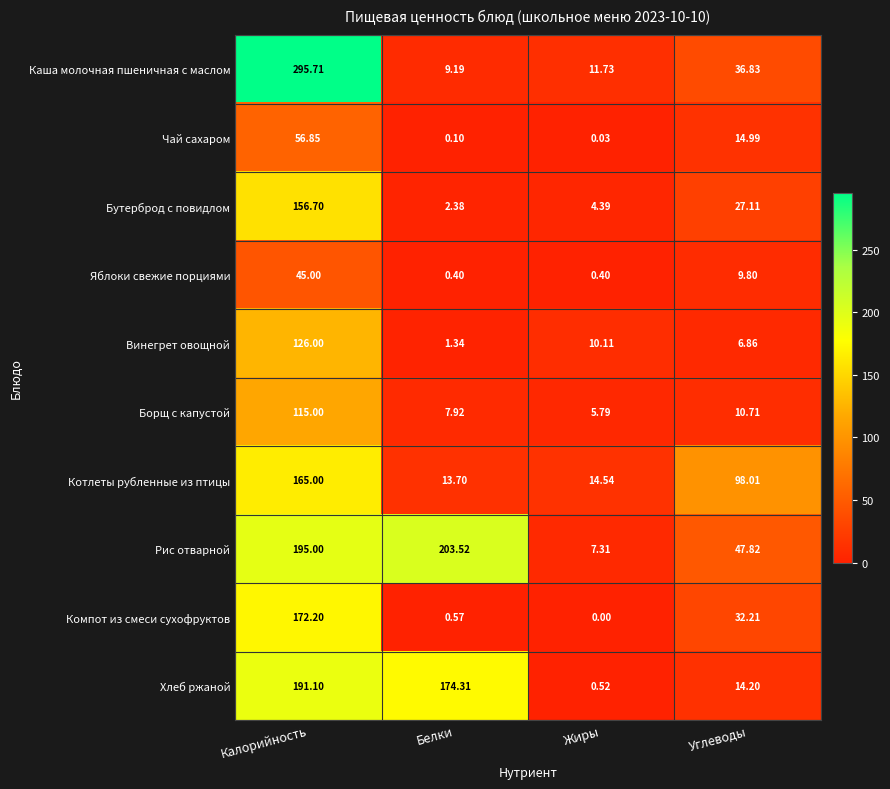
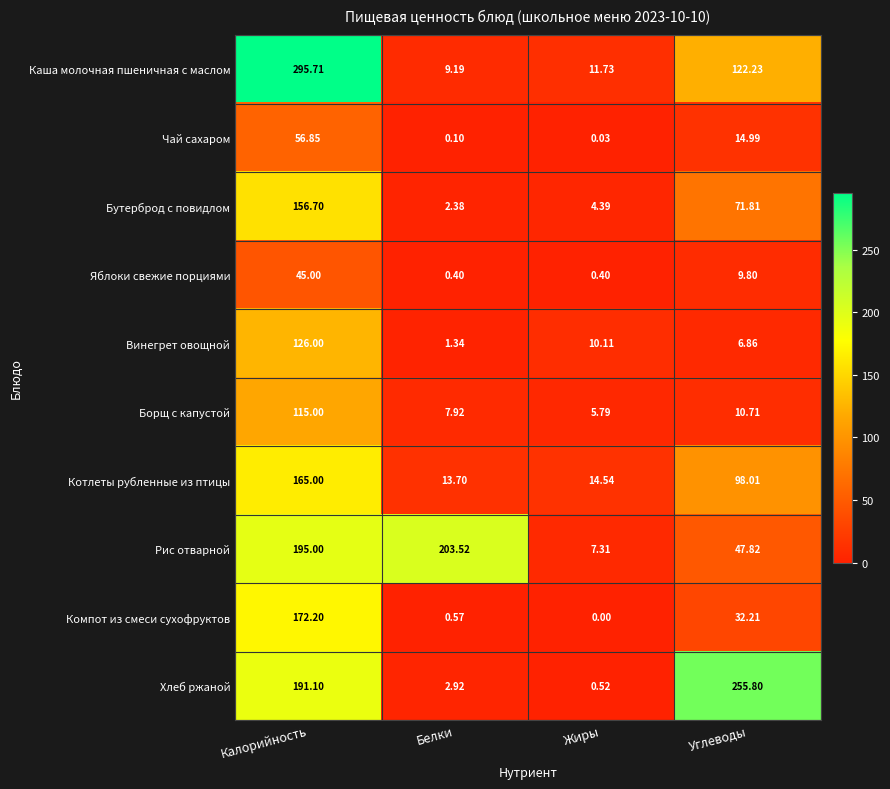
  {
    "Каша молочная пшеничная с маслом": {
      "Калорийность": 295.71,
      "Белки": 9.19,
      "Жиры": 11.73,
-     "Углеводы": 36.83
+     "Углеводы": 122.23
    },
    "Чай сахаром": {
      "Калорийность": 56.85,
      "Белки": 0.10,
      "Жиры": 0.03,
      "Углеводы": 14.99
    },
    "Бутерброд с повидлом": {
      "Калорийность": 156.70,
      "Белки": 2.38,
      "Жиры": 4.39,
-     "Углеводы": 27.11
+     "Углеводы": 71.81
    },
    "Яблоки свежие порциями": {
      "Калорийность": 45.00,
      "Белки": 0.40,
      "Жиры": 0.40,
      "Углеводы": 9.80
    },
    "Винегрет овощной": {
      "Калорийность": 126.00,
      "Белки": 1.34,
      "Жиры": 10.11,
      "Углеводы": 6.86
    },
    "Борщ с капустой": {
      "Калорийность": 115.00,
      "Белки": 7.92,
      "Жиры": 5.79,
      "Углеводы": 10.71
    },
    "Котлеты рубленные из птицы": {
      "Калорийность": 165.00,
      "Белки": 13.70,
      "Жиры": 14.54,
      "Углеводы": 98.01
    },
    "Рис отварной": {
      "Калорийность": 195.00,
      "Белки": 203.52,
      "Жиры": 7.31,
      "Углеводы": 47.82
    },
    "Компот из смеси сухофруктов": {
      "Калорийность": 172.20,
      "Белки": 0.57,
      "Жиры": 0.00,
      "Углеводы": 32.21
    },
    "Хлеб ржаной": {
      "Калорийность": 191.10,
-     "Белки": 174.31,
+     "Белки": 2.92,
      "Жиры": 0.52,
-     "Углеводы": 14.20
+     "Углеводы": 255.80
    }
  }
